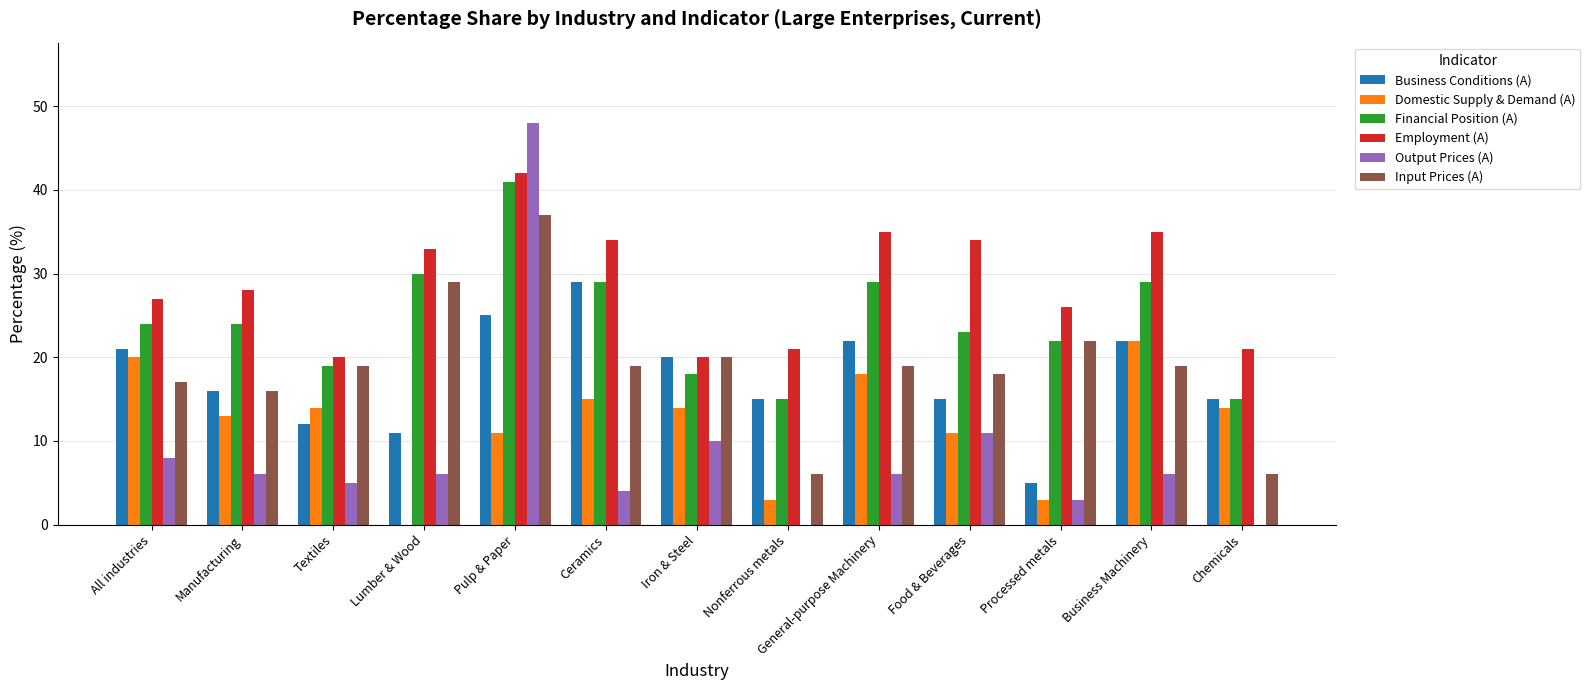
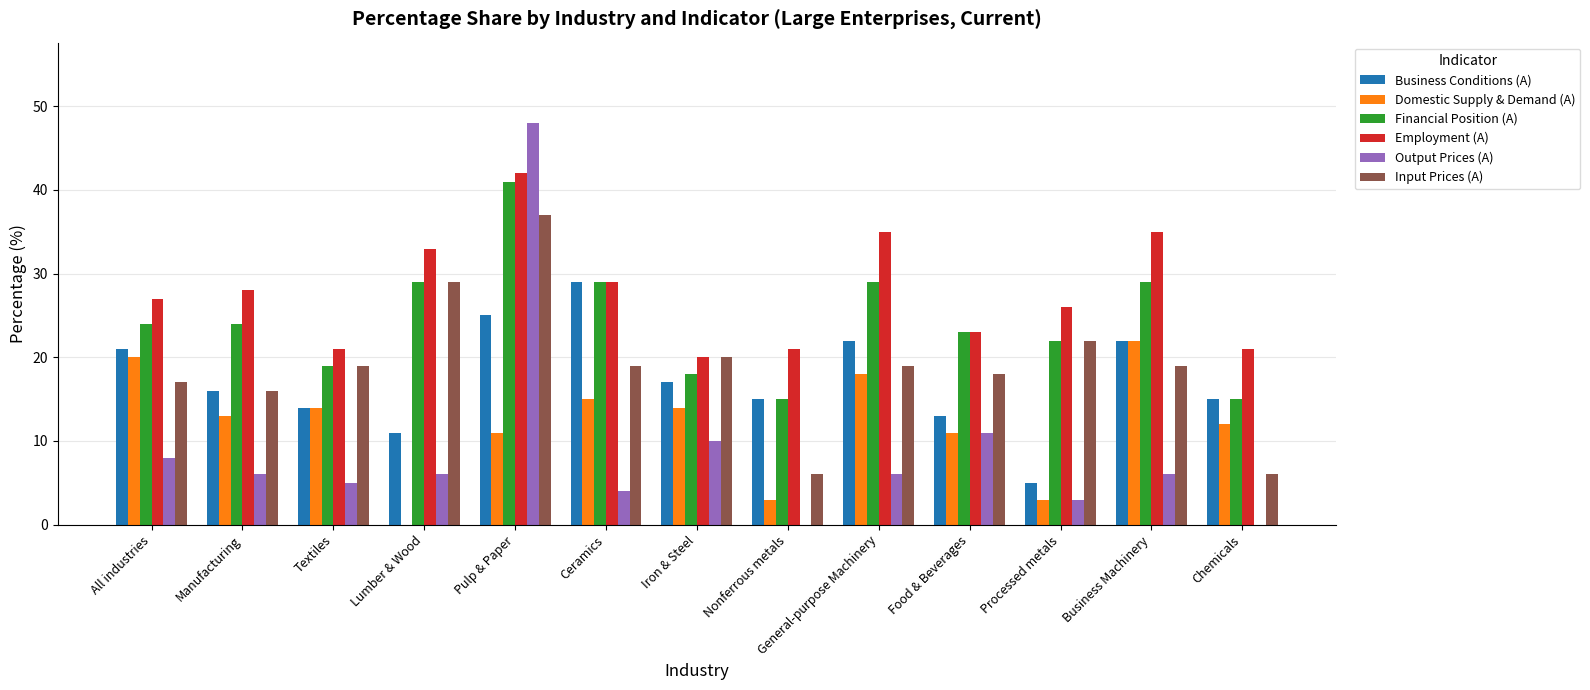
  {
    "Business Conditions (A)": {
      "All industries": 21,
      "Manufacturing": 16,
-     "Textiles": 12,
+     "Textiles": 14,
      "Lumber & Wood": 11,
      "Pulp & Paper": 25,
      "Ceramics": 29,
-     "Iron & Steel": 20,
+     "Iron & Steel": 17,
      "Nonferrous metals": 15,
      "General-purpose Machinery": 22,
-     "Food & Beverages": 15,
+     "Food & Beverages": 13,
      "Processed metals": 5,
      "Business Machinery": 22,
      "Chemicals": 15
    },
    "Domestic Supply & Demand (A)": {
      "All industries": 20,
      "Manufacturing": 13,
      "Textiles": 14,
      "Lumber & Wood": 0,
      "Pulp & Paper": 11,
      "Ceramics": 15,
      "Iron & Steel": 14,
      "Nonferrous metals": 3,
      "General-purpose Machinery": 18,
      "Food & Beverages": 11,
      "Processed metals": 3,
      "Business Machinery": 22,
-     "Chemicals": 14
+     "Chemicals": 12
    },
    "Financial Position (A)": {
      "All industries": 24,
      "Manufacturing": 24,
      "Textiles": 19,
-     "Lumber & Wood": 30,
+     "Lumber & Wood": 29,
      "Pulp & Paper": 41,
      "Ceramics": 29,
      "Iron & Steel": 18,
      "Nonferrous metals": 15,
      "General-purpose Machinery": 29,
      "Food & Beverages": 23,
      "Processed metals": 22,
      "Business Machinery": 29,
      "Chemicals": 15
    },
    "Employment (A)": {
      "All industries": 27,
      "Manufacturing": 28,
-     "Textiles": 20,
+     "Textiles": 21,
      "Lumber & Wood": 33,
      "Pulp & Paper": 42,
-     "Ceramics": 34,
+     "Ceramics": 29,
      "Iron & Steel": 20,
      "Nonferrous metals": 21,
      "General-purpose Machinery": 35,
-     "Food & Beverages": 34,
+     "Food & Beverages": 23,
      "Processed metals": 26,
      "Business Machinery": 35,
      "Chemicals": 21
    },
    "Output Prices (A)": {
      "All industries": 8,
      "Manufacturing": 6,
      "Textiles": 5,
      "Lumber & Wood": 6,
      "Pulp & Paper": 48,
      "Ceramics": 4,
      "Iron & Steel": 10,
      "Nonferrous metals": 0,
      "General-purpose Machinery": 6,
      "Food & Beverages": 11,
      "Processed metals": 3,
      "Business Machinery": 6,
      "Chemicals": 0
    },
    "Input Prices (A)": {
      "All industries": 17,
      "Manufacturing": 16,
      "Textiles": 19,
      "Lumber & Wood": 29,
      "Pulp & Paper": 37,
      "Ceramics": 19,
      "Iron & Steel": 20,
      "Nonferrous metals": 6,
      "General-purpose Machinery": 19,
      "Food & Beverages": 18,
      "Processed metals": 22,
      "Business Machinery": 19,
      "Chemicals": 6
    }
  }
